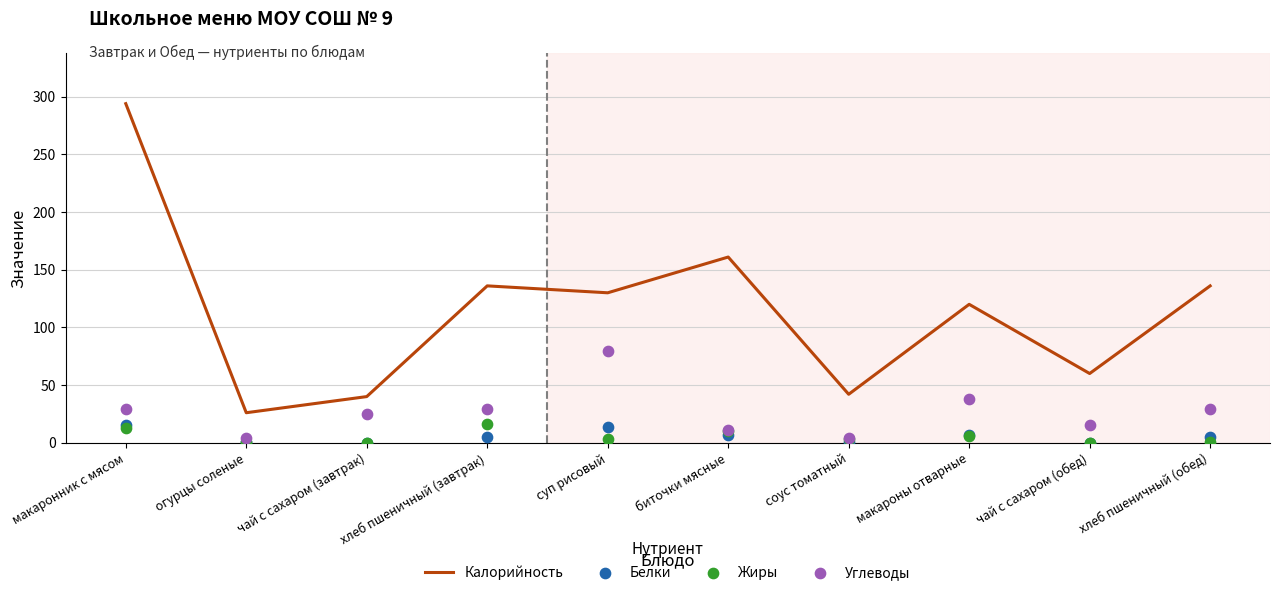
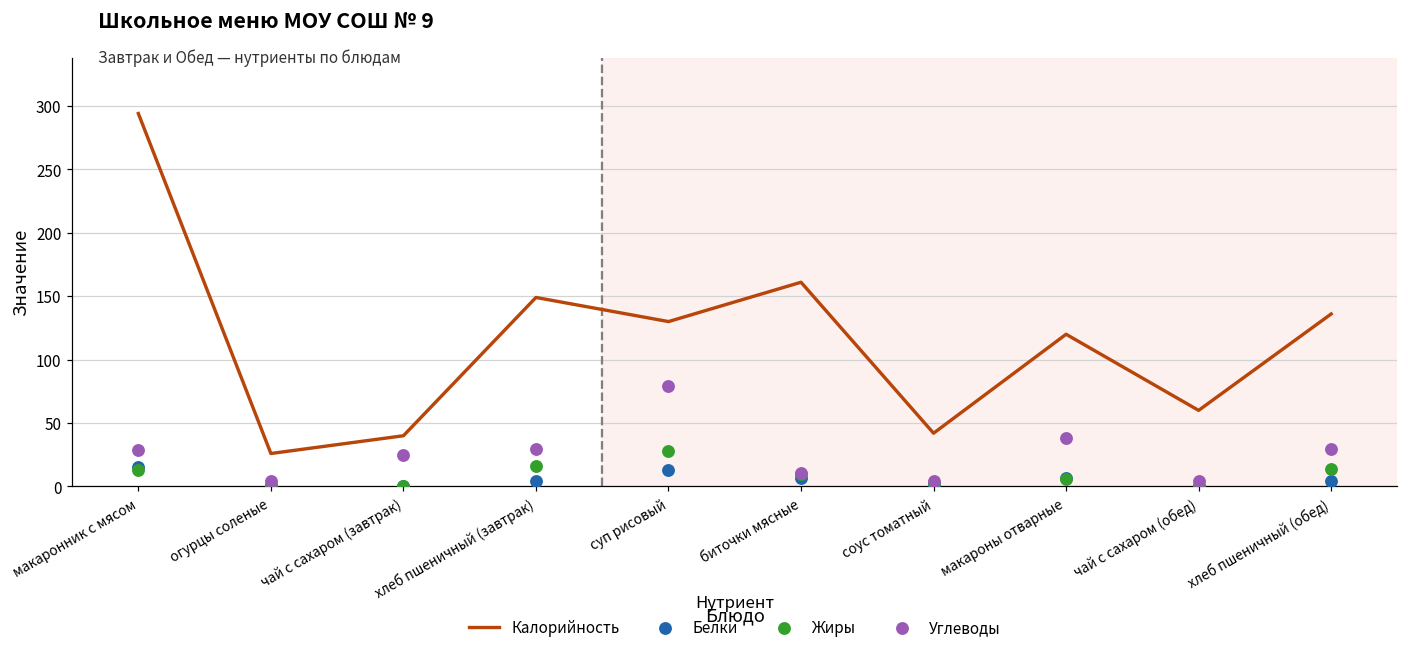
  {
    "Калорийность": {
      "макаронник с мясом": 294,
      "огурцы соленые": 26,
      "чай с сахаром (завтрак)": 40,
-     "хлеб пшеничный (завтрак)": 136,
+     "хлеб пшеничный (завтрак)": 149,
      "суп рисовый": 130,
      "биточки мясные": 161,
      "соус томатный": 42,
      "макароны отварные": 120,
      "чай с сахаром (обед)": 60,
      "хлеб пшеничный (обед)": 136
    },
    "Жиры": {
-     "суп рисовый": 4,
-     "хлеб пшеничный (обед)": 1
+     "суп рисовый": 28,
+     "хлеб пшеничный (обед)": 14
    },
    "Углеводы": {
-     "чай с сахаром (обед)": 15
+     "чай с сахаром (обед)": 4
    }
  }
